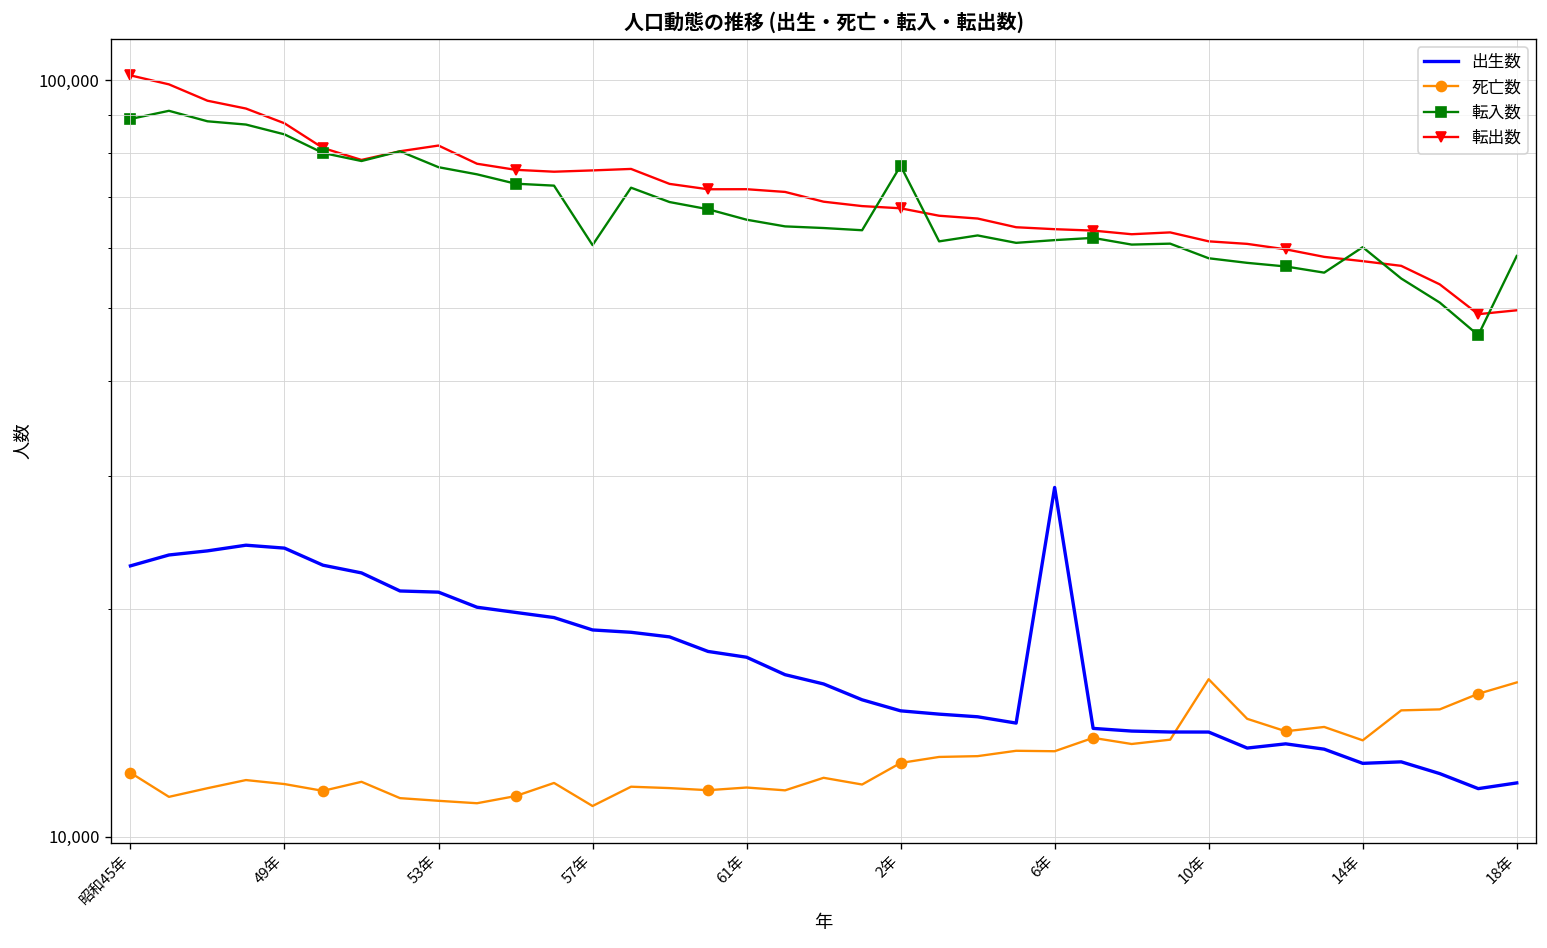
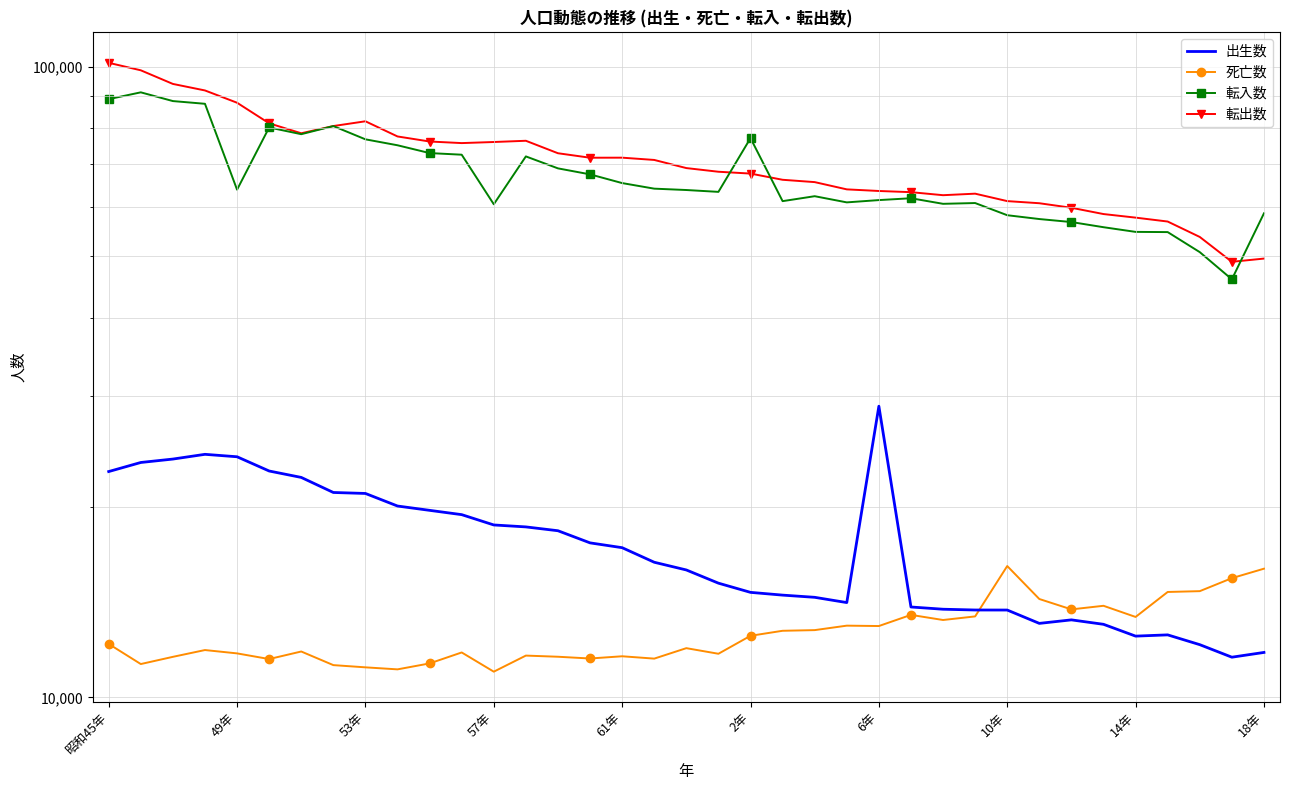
  {
    "出生数": {
      "昭和45年": "22,800",
      "49年": "24,100",
      "53年": "21,000",
      "57年": "18,800",
      "61年": "17,300",
      "2年": "14,700",
      "6年": "29,000",
      "10年": "13,800",
      "14年": "12,500",
      "18年": "11,800"
    },
    "死亡数": {
      "昭和45年": "12,200",
      "49年": "11,700",
      "53年": "11,200",
      "57年": "11,000",
      "61年": "11,600",
      "2年": "12,500",
      "6年": "13,000",
      "10年": "16,100",
      "14年": "13,400",
      "18年": "16,000"
    },
    "転入数": {
      "昭和45年": "89,000",
-     "49年": "85,000",
+     "49年": "64,000",
      "53年": "77,000",
      "57年": "61,000",
      "61年": "65,000",
      "2年": "77,000",
      "6年": "61,000",
      "10年": "58,000",
-     "14年": "60,000",
+     "14年": "55,000",
      "18年": "59,000"
    },
    "転出数": {
      "昭和45年": "101,000",
      "49年": "88,000",
      "53年": "82,000",
      "57年": "76,000",
      "61年": "72,000",
      "2年": "68,000",
      "6年": "64,000",
      "10年": "61,000",
      "14年": "58,000",
      "18年": "50,000"
    }
  }
